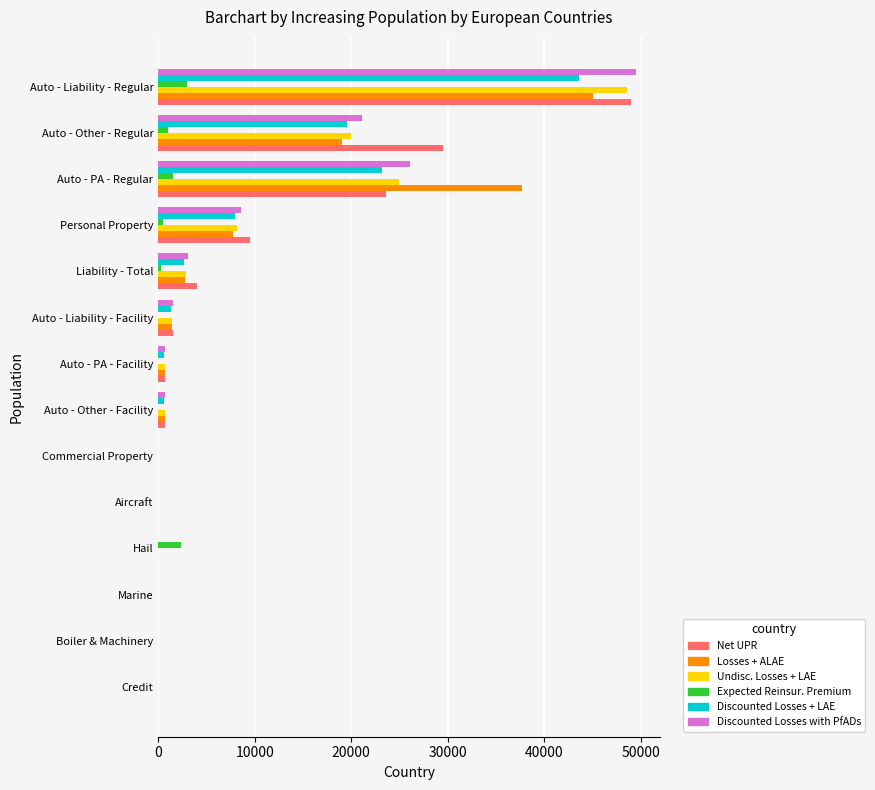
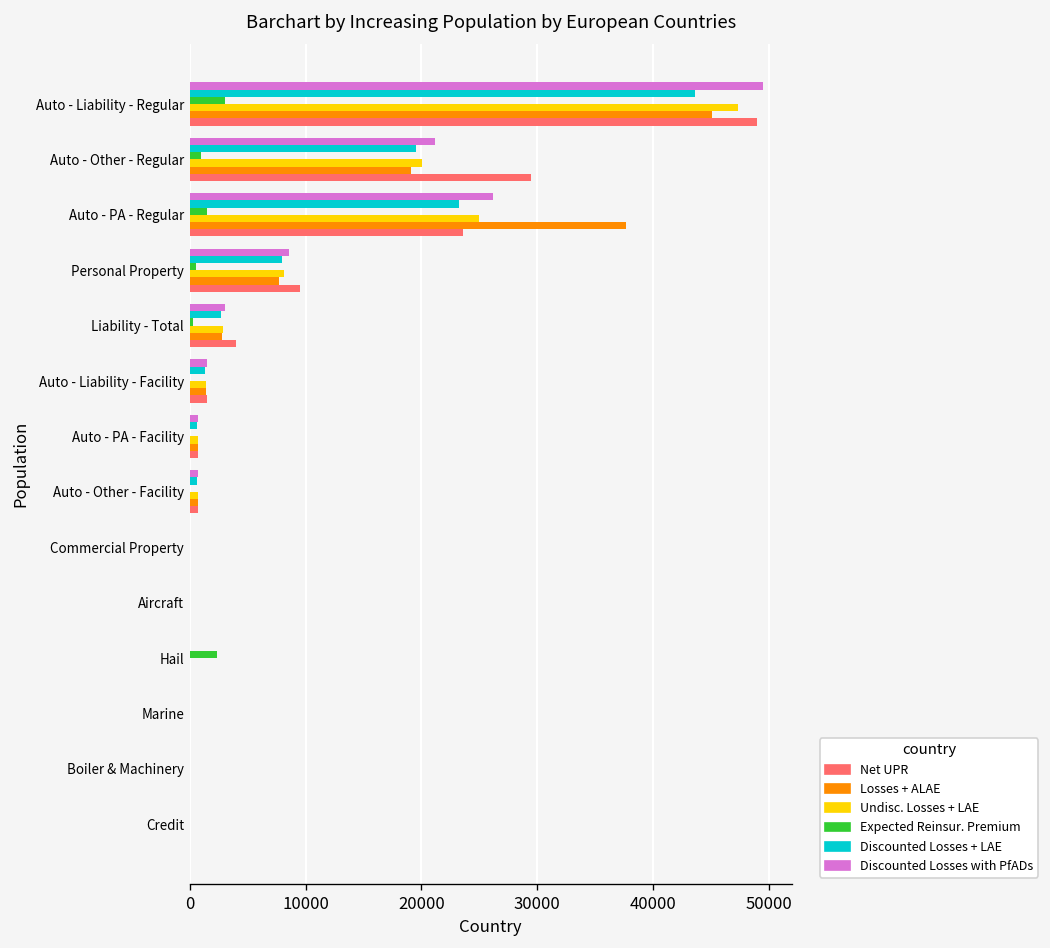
  {
    "Net UPR": {
      "Auto - Liability - Regular": 49000,
      "Auto - Other - Regular": 30000,
      "Auto - PA - Regular": 24000,
      "Personal Property": 10000,
      "Liability - Total": 4000,
      "Auto - Liability - Facility": 2000,
      "Auto - PA - Facility": 1000,
      "Auto - Other - Facility": 1000,
      "Commercial Property": 0,
      "Aircraft": 0,
      "Hail": 0,
      "Marine": 0,
      "Boiler & Machinery": 0,
      "Credit": 0
    },
    "Losses + ALAE": {
      "Auto - Liability - Regular": 45000,
      "Auto - Other - Regular": 19000,
      "Auto - PA - Regular": 38000,
      "Personal Property": 8000,
      "Liability - Total": 3000,
      "Auto - Liability - Facility": 1000,
      "Auto - PA - Facility": 1000,
      "Auto - Other - Facility": 1000,
      "Commercial Property": 0,
      "Aircraft": 0,
      "Hail": 0,
      "Marine": 0,
      "Boiler & Machinery": 0,
      "Credit": 0
    },
    "Undisc. Losses + LAE": {
-     "Auto - Liability - Regular": 49000,
+     "Auto - Liability - Regular": 47000,
      "Auto - Other - Regular": 20000,
      "Auto - PA - Regular": 25000,
      "Personal Property": 8000,
      "Liability - Total": 3000,
      "Auto - Liability - Facility": 1000,
      "Auto - PA - Facility": 1000,
      "Auto - Other - Facility": 1000,
      "Commercial Property": 0,
      "Aircraft": 0,
      "Hail": 0,
      "Marine": 0,
      "Boiler & Machinery": 0,
      "Credit": 0
    },
    "Expected Reinsur. Premium": {
      "Auto - Liability - Regular": 3000,
      "Auto - Other - Regular": 1000,
      "Auto - PA - Regular": 2000,
      "Personal Property": 1000,
      "Auto - Liability - Facility": 0,
      "Auto - PA - Facility": 0,
      "Auto - Other - Facility": 0,
      "Commercial Property": 0,
      "Aircraft": 0,
      "Hail": 2000,
      "Marine": 0,
      "Boiler & Machinery": 0,
      "Credit": 0
    },
    "Discounted Losses + LAE": {
      "Auto - Liability - Regular": 44000,
      "Auto - Other - Regular": 20000,
      "Auto - PA - Regular": 23000,
      "Personal Property": 8000,
      "Liability - Total": 3000,
      "Auto - Liability - Facility": 1000,
      "Auto - PA - Facility": 1000,
      "Auto - Other - Facility": 1000,
      "Commercial Property": 0,
      "Aircraft": 0,
      "Hail": 0,
      "Marine": 0,
      "Boiler & Machinery": 0,
      "Credit": 0
    },
    "Discounted Losses with PfADs": {
      "Auto - Liability - Regular": 49000,
      "Auto - Other - Regular": 21000,
      "Auto - PA - Regular": 26000,
      "Personal Property": 9000,
      "Liability - Total": 3000,
      "Auto - Liability - Facility": 2000,
      "Auto - PA - Facility": 1000,
      "Auto - Other - Facility": 1000,
      "Commercial Property": 0,
      "Aircraft": 0,
      "Hail": 0,
      "Marine": 0,
      "Boiler & Machinery": 0,
      "Credit": 0
    }
  }
